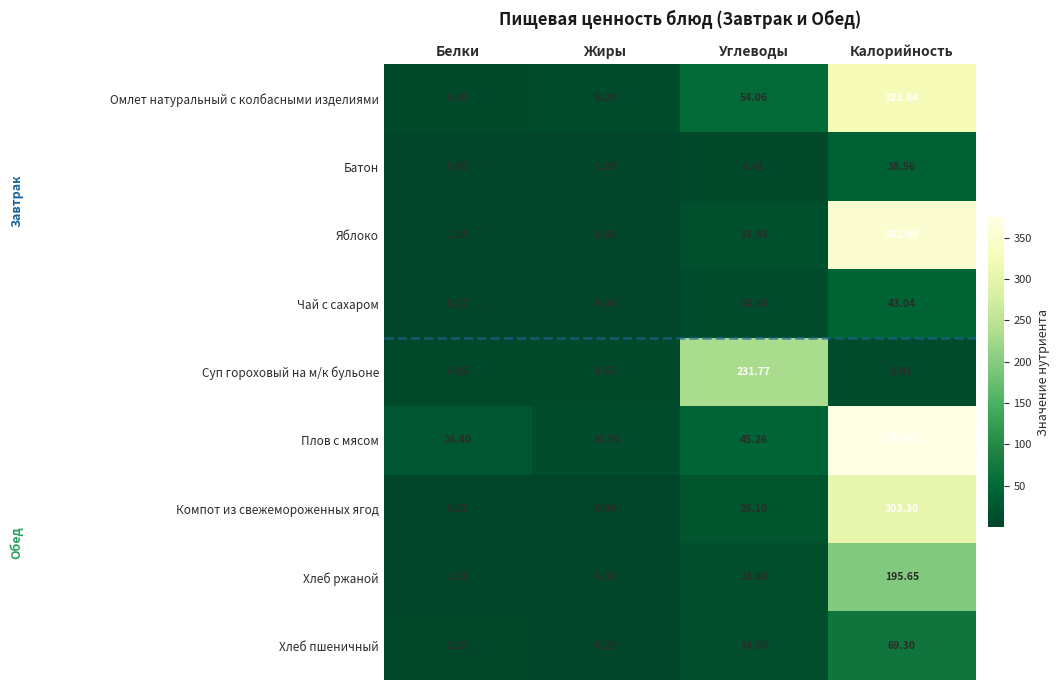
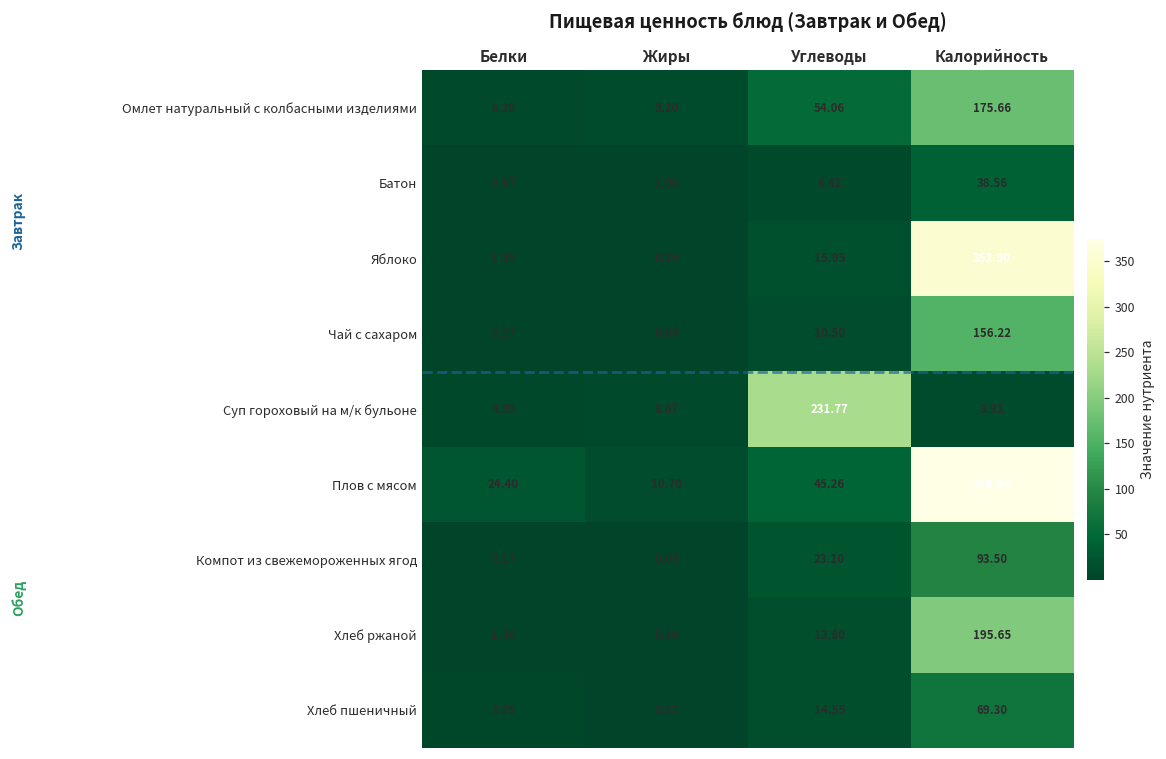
  {
    "Омлет натуральный с колбасными изделиями": {
      "Углеводы": 54.06,
-     "Калорийность": 323.84
+     "Калорийность": 175.66
    },
    "Батон": {
      "Калорийность": 38.56
    },
    "Чай с сахаром": {
-     "Калорийность": 43.04
+     "Калорийность": 156.22
    },
    "Суп гороховый на м/к бульоне": {
      "Углеводы": 231.77
    },
    "Плов с мясом": {
      "Углеводы": 45.26
    },
    "Компот из свежемороженных ягод": {
-     "Калорийность": 303.30
+     "Калорийность": 93.50
    },
    "Хлеб ржаной": {
      "Калорийность": 195.65
    },
    "Хлеб пшеничный": {
      "Калорийность": 69.30
    }
  }
